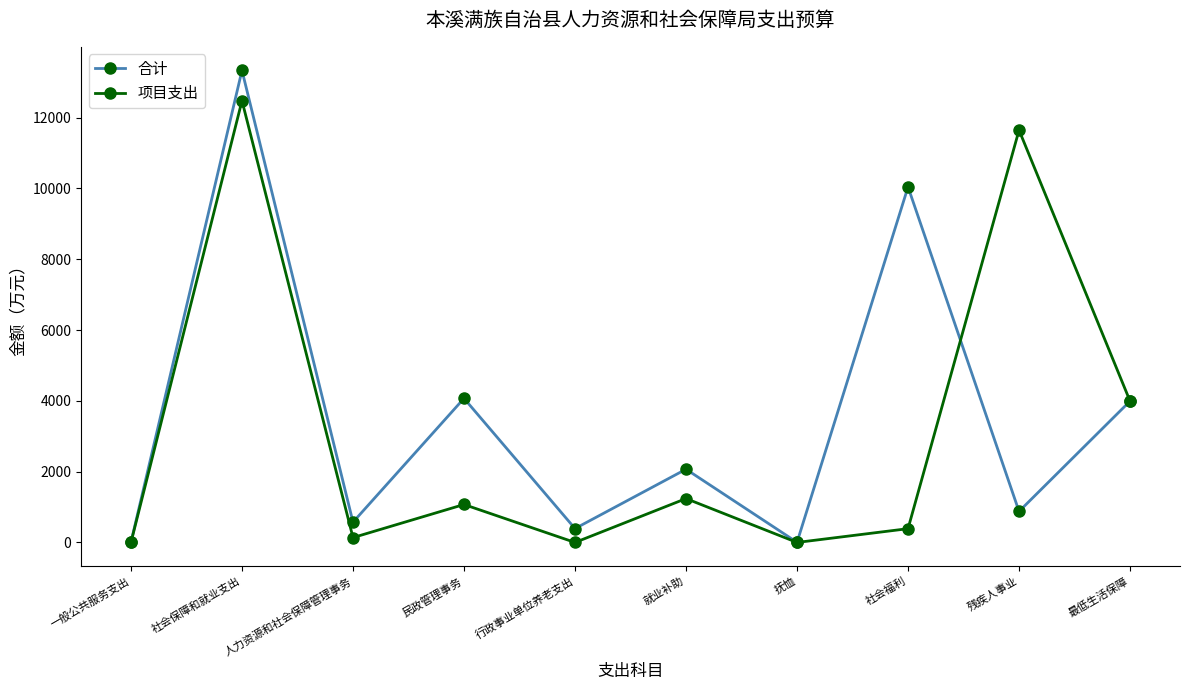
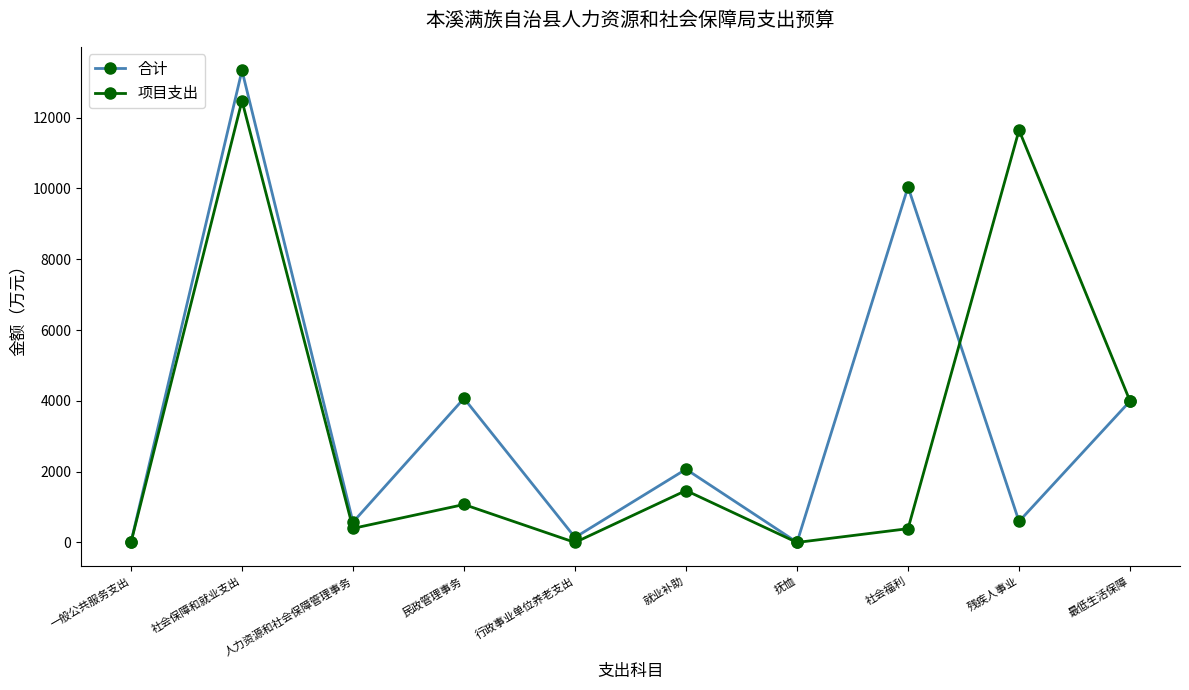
  {
    "合计": {
      "社会保障和就业支出": 13300,
      "人力资源和社会保障管理事务": 600,
      "民政管理事务": 4100,
-     "行政事业单位养老支出": 400,
+     "行政事业单位养老支出": 100,
      "就业补助": 2100,
      "社会福利": 10000,
-     "残疾人事业": 900
+     "残疾人事业": 600
    },
    "项目支出": {
      "社会保障和就业支出": 12500,
-     "人力资源和社会保障管理事务": 100,
+     "人力资源和社会保障管理事务": 400,
      "民政管理事务": 1100,
      "行政事业单位养老支出": 0,
-     "就业补助": 1200,
+     "就业补助": 1500,
      "社会福利": 400,
      "残疾人事业": 11600
    }
  }
